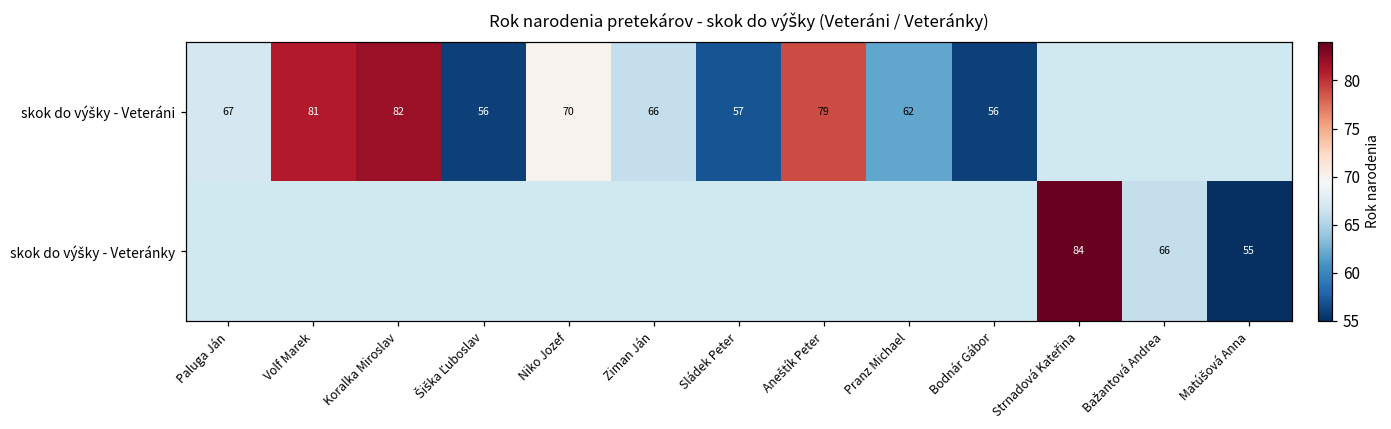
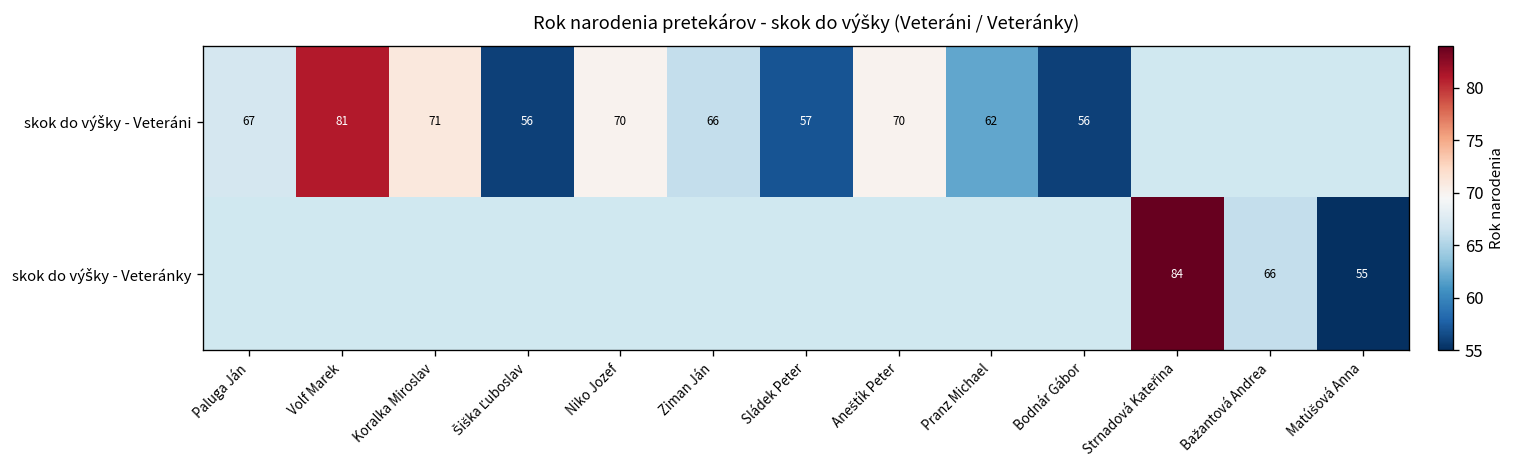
  {
    "skok do výšky - Veteráni": {
      "Paluga Ján": 67,
      "Volf Marek": 81,
-     "Koralka Miroslav": 82,
+     "Koralka Miroslav": 71,
      "Šiška Ľuboslav": 56,
      "Niko Jozef": 70,
      "Ziman Ján": 66,
      "Sládek Peter": 57,
-     "Aneštík Peter": 79,
+     "Aneštík Peter": 70,
      "Pranz Michael": 62,
      "Bodnár Gábor": 56
    },
    "skok do výšky - Veteránky": {
      "Strnadová Kateřina": 84,
      "Bažantová Andrea": 66,
      "Matúšová Anna": 55
    }
  }
